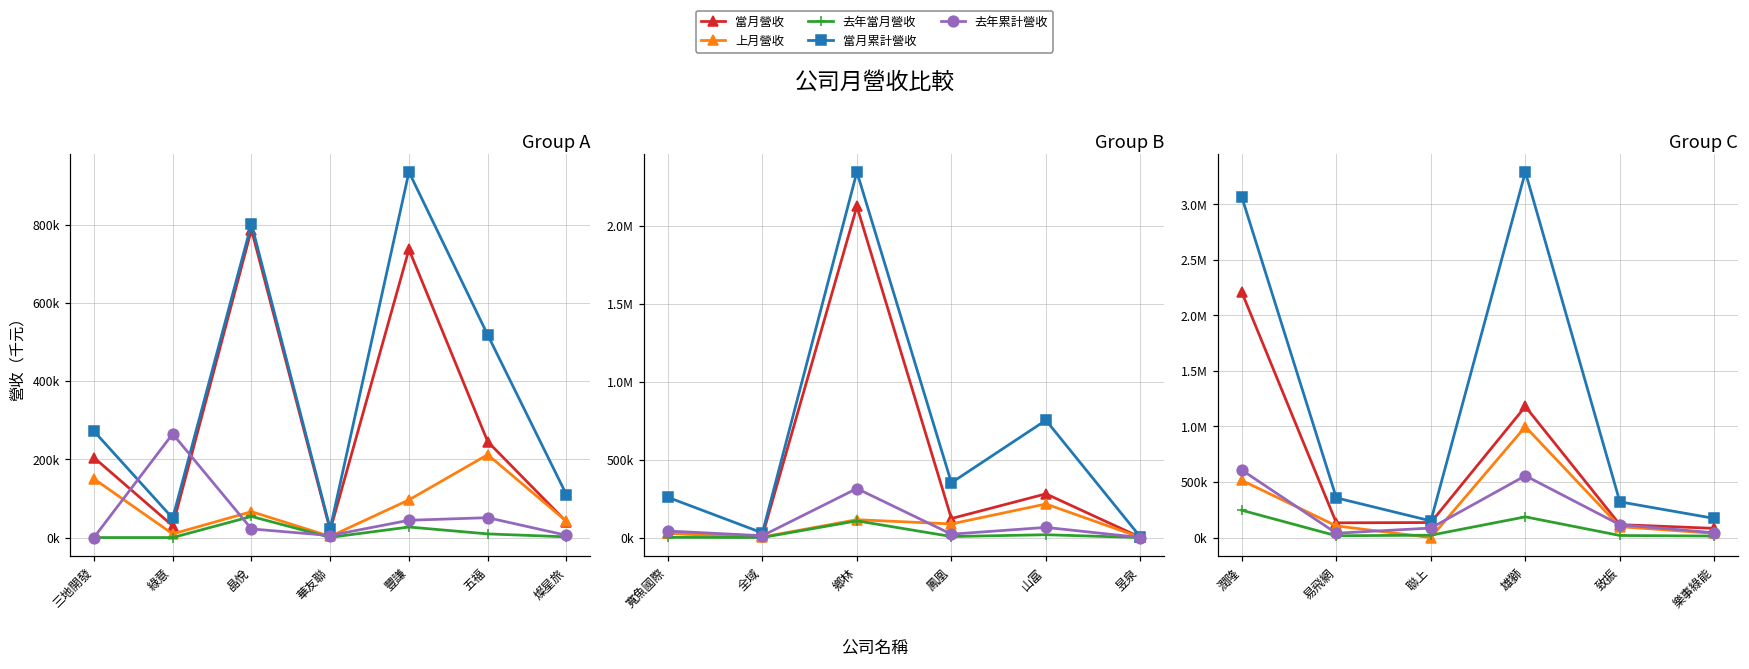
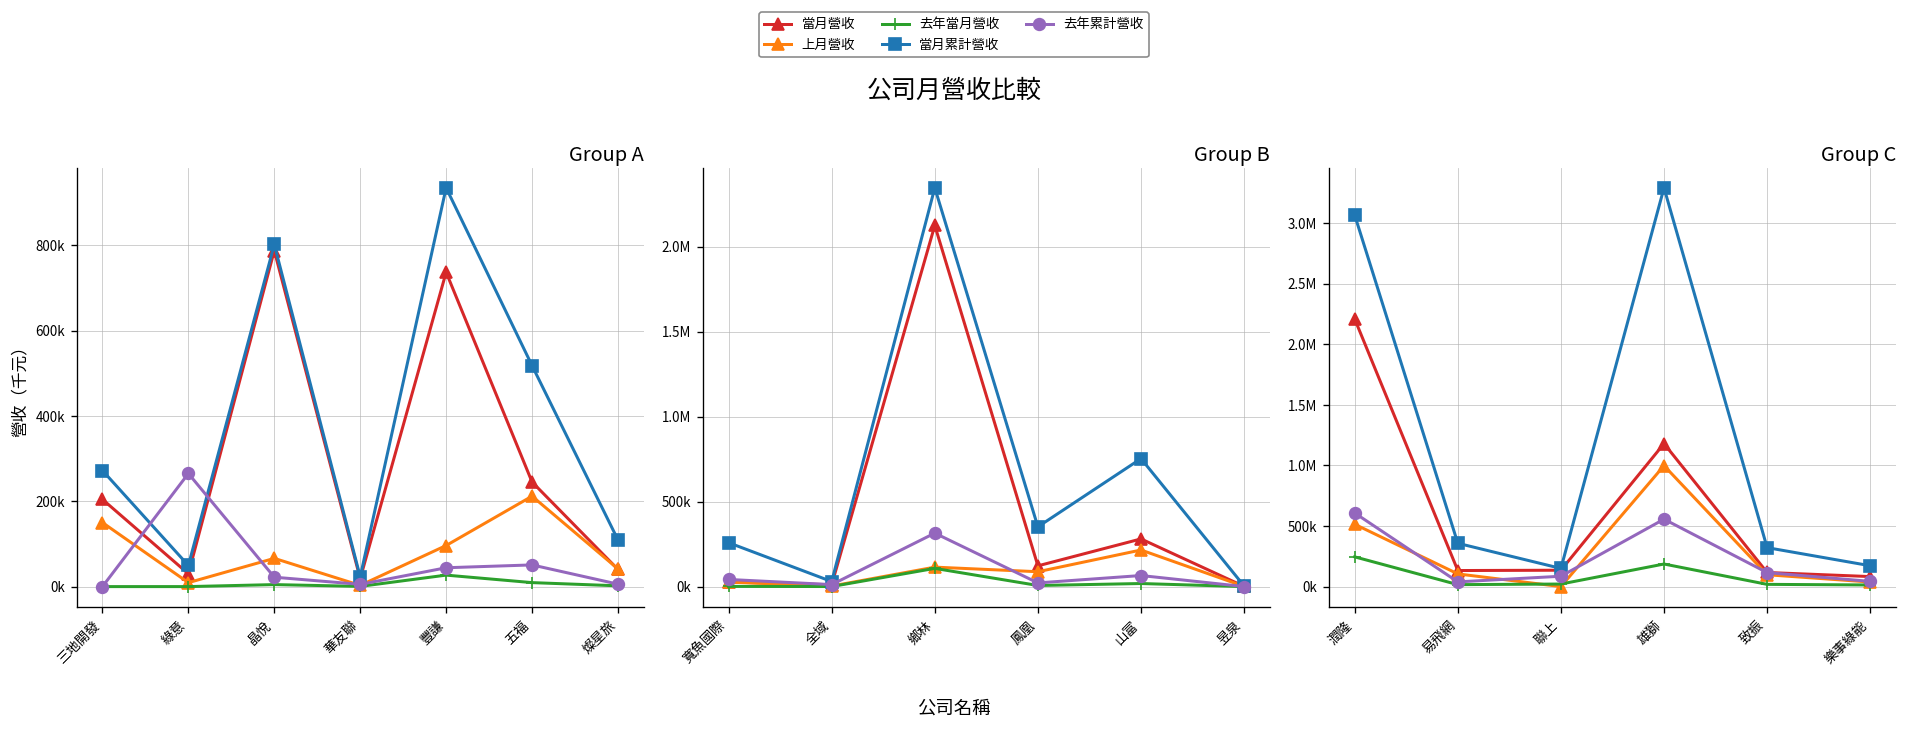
  {
    "Group A": {
      "當月營收": {
        "三地開發": 200000,
        "綠意": 30000,
        "晶悅": 790000,
        "豐謙": 740000,
        "五福": 250000
      },
      "上月營收": {
        "三地開發": 150000,
        "綠意": 10000,
        "晶悅": 70000,
        "豐謙": 100000,
        "五福": 210000
      },
      "去年當月營收": {
        "綠意": 0,
-       "晶悅": 50000,
+       "晶悅": 0,
        "豐謙": 30000,
        "五福": 10000
      },
      "當月累計營收": {
        "三地開發": 270000,
        "綠意": 50000,
        "晶悅": 800000,
        "豐謙": 940000,
        "五福": 520000,
        "燦星旅": 110000
      },
      "去年累計營收": {
        "綠意": 270000,
        "晶悅": 20000,
        "豐謙": 40000,
        "五福": 50000
      }
    },
    "Group B": {
      "當月營收": {
        "鄉林": 2120000,
        "鳳凰": 120000,
        "山富": 280000
      },
      "上月營收": {
        "鳳凰": 90000,
        "山富": 220000
      },
      "去年當月營收": {
        "寬魚國際": 0,
        "山富": 20000
      },
      "當月累計營收": {
        "寬魚國際": 260000,
        "全域": 30000,
        "鄉林": 2350000,
        "鳳凰": 350000,
        "山富": 750000
      },
      "去年累計營收": {
        "鄉林": 310000,
        "山富": 70000
      }
    },
    "Group C": {
      "當月營收": {
        "潤隆": 2210000,
        "易飛網": 130000,
        "雄獅": 1180000,
        "樂事綠能": 80000
      },
      "上月營收": {
        "潤隆": 510000,
        "易飛網": 100000,
        "雄獅": 1000000
      },
      "去年當月營收": {
        "潤隆": 250000,
        "雄獅": 190000,
        "致振": 20000
      },
      "當月累計營收": {
        "潤隆": 3070000,
        "易飛網": 360000,
        "雄獅": 3290000,
        "致振": 320000,
        "樂事綠能": 170000
      },
      "去年累計營收": {
        "潤隆": 610000,
        "聯上": 90000,
        "雄獅": 560000
      }
    }
  }
